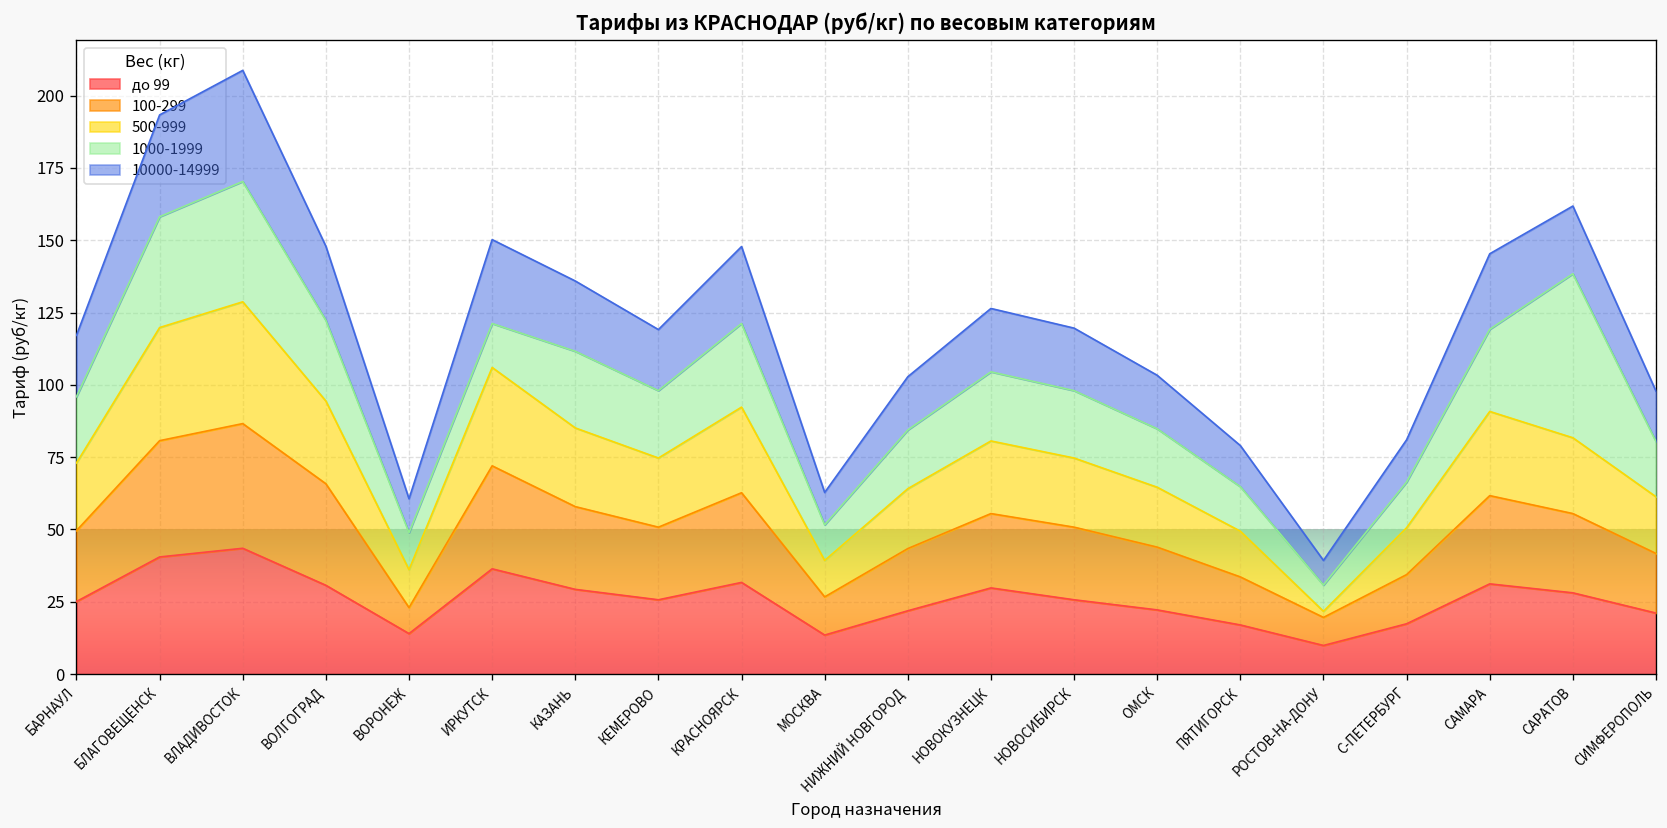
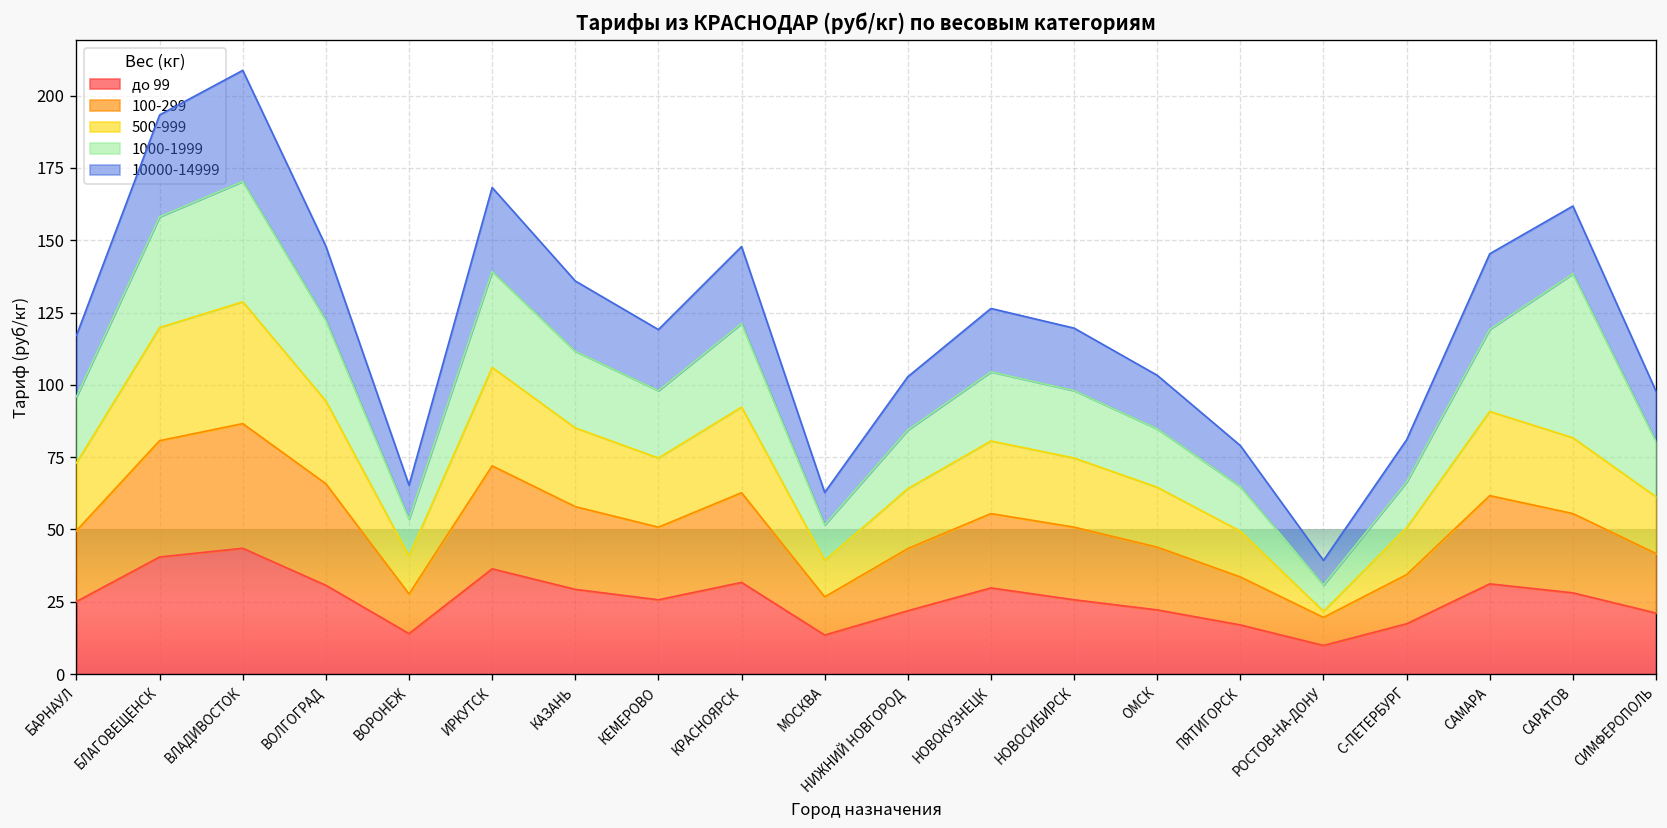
  {
    "до 99": {
      "БАРНАУЛ": 25,
      "БЛАГОВЕЩЕНСК": 41,
      "ВЛАДИВОСТОК": 44,
      "ВОЛГОГРАД": 31,
      "ВОРОНЕЖ": 14,
      "ИРКУТСК": 36,
      "КАЗАНЬ": 29,
      "КЕМЕРОВО": 26,
      "КРАСНОЯРСК": 32,
      "МОСКВА": 14,
      "НИЖНИЙ НОВГОРОД": 22,
      "НОВОКУЗНЕЦК": 30,
      "НОВОСИБИРСК": 26,
      "ОМСК": 22,
      "ПЯТИГОРСК": 17,
      "РОСТОВ-НА-ДОНУ": 10,
      "С-ПЕТЕРБУРГ": 17,
      "САМАРА": 31,
      "САРАТОВ": 28,
      "СИМФЕРОПОЛЬ": 21
    },
    "100-299": {
      "БАРНАУЛ": 25,
      "БЛАГОВЕЩЕНСК": 40,
      "ВЛАДИВОСТОК": 43,
      "ВОЛГОГРАД": 35,
-     "ВОРОНЕЖ": 9,
+     "ВОРОНЕЖ": 14,
      "ИРКУТСК": 36,
      "КАЗАНЬ": 29,
      "КЕМЕРОВО": 25,
      "КРАСНОЯРСК": 31,
      "МОСКВА": 13,
      "НИЖНИЙ НОВГОРОД": 22,
      "НОВОКУЗНЕЦК": 26,
      "НОВОСИБИРСК": 25,
      "ОМСК": 22,
      "ПЯТИГОРСК": 17,
      "РОСТОВ-НА-ДОНУ": 10,
      "С-ПЕТЕРБУРГ": 17,
      "САМАРА": 31,
      "САРАТОВ": 27,
      "СИМФЕРОПОЛЬ": 21
    },
    "500-999": {
      "БАРНАУЛ": 23,
      "БЛАГОВЕЩЕНСК": 39,
      "ВЛАДИВОСТОК": 42,
      "ВОЛГОГРАД": 29,
      "ВОРОНЕЖ": 13,
      "ИРКУТСК": 34,
      "КАЗАНЬ": 27,
      "КЕМЕРОВО": 24,
      "КРАСНОЯРСК": 30,
      "МОСКВА": 13,
      "НИЖНИЙ НОВГОРОД": 21,
      "НОВОКУЗНЕЦК": 25,
      "НОВОСИБИРСК": 24,
      "ОМСК": 21,
      "ПЯТИГОРСК": 16,
      "РОСТОВ-НА-ДОНУ": 2,
      "С-ПЕТЕРБУРГ": 16,
      "САМАРА": 29,
      "САРАТОВ": 26,
      "СИМФЕРОПОЛЬ": 20
    },
    "1000-1999": {
      "БАРНАУЛ": 23,
      "БЛАГОВЕЩЕНСК": 38,
      "ВЛАДИВОСТОК": 42,
      "ВОЛГОГРАД": 28,
      "ВОРОНЕЖ": 13,
-     "ИРКУТСК": 15,
+     "ИРКУТСК": 33,
      "КАЗАНЬ": 27,
      "КЕМЕРОВО": 23,
      "КРАСНОЯРСК": 29,
      "МОСКВА": 12,
      "НИЖНИЙ НОВГОРОД": 20,
      "НОВОКУЗНЕЦК": 24,
      "НОВОСИБИРСК": 23,
      "ОМСК": 20,
      "ПЯТИГОРСК": 15,
      "РОСТОВ-НА-ДОНУ": 9,
      "С-ПЕТЕРБУРГ": 16,
      "САМАРА": 28,
      "САРАТОВ": 57,
      "СИМФЕРОПОЛЬ": 19
    },
    "10000-14999": {
      "БАРНАУЛ": 21,
      "ВЛАДИВОСТОК": 38,
      "ВОЛГОГРАД": 26,
      "ВОРОНЕЖ": 12,
      "ИРКУТСК": 29,
      "КАЗАНЬ": 24,
      "КЕМЕРОВО": 21,
      "КРАСНОЯРСК": 27,
      "МОСКВА": 11,
      "НИЖНИЙ НОВГОРОД": 18,
      "НОВОКУЗНЕЦК": 22,
      "НОВОСИБИРСК": 22,
      "ОМСК": 19,
      "ПЯТИГОРСК": 14,
      "РОСТОВ-НА-ДОНУ": 9,
      "С-ПЕТЕРБУРГ": 15,
      "САМАРА": 26,
      "САРАТОВ": 23,
      "СИМФЕРОПОЛЬ": 17
    }
  }
